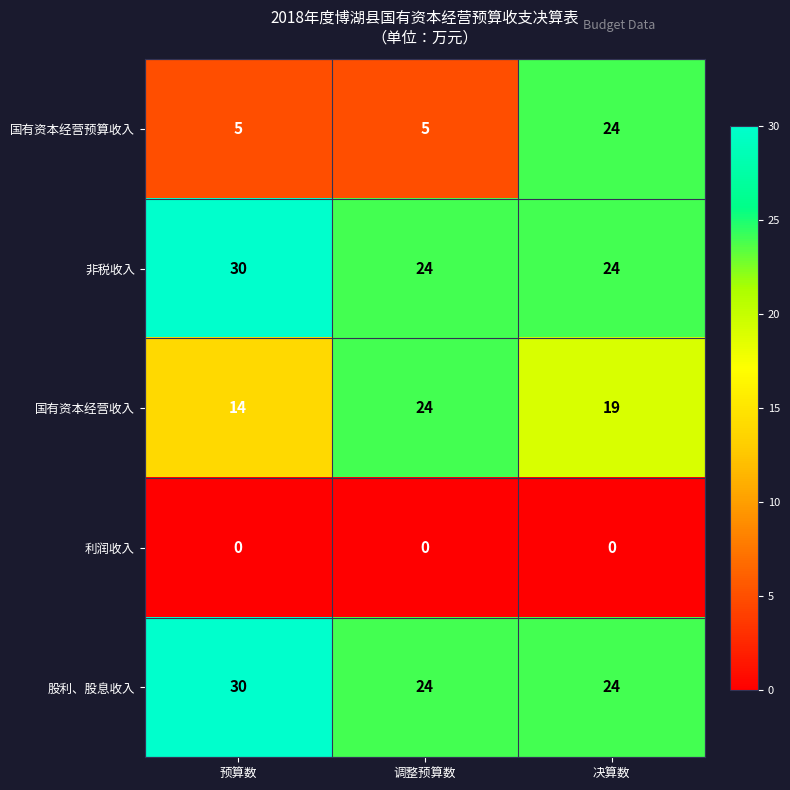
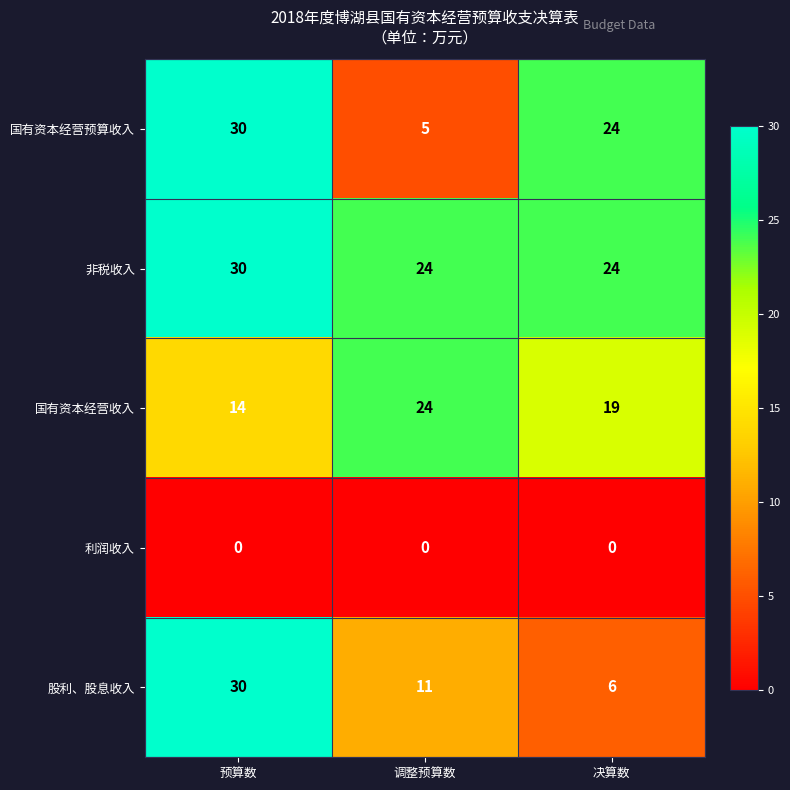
  {
    "国有资本经营预算收入": {
-     "预算数": 5,
+     "预算数": 30,
      "调整预算数": 5,
      "决算数": 24
    },
    "非税收入": {
      "预算数": 30,
      "调整预算数": 24,
      "决算数": 24
    },
    "国有资本经营收入": {
      "预算数": 14,
      "调整预算数": 24,
      "决算数": 19
    },
    "利润收入": {
      "预算数": 0,
      "调整预算数": 0,
      "决算数": 0
    },
    "股利、股息收入": {
      "预算数": 30,
-     "调整预算数": 24,
-     "决算数": 24
+     "调整预算数": 11,
+     "决算数": 6
    }
  }
